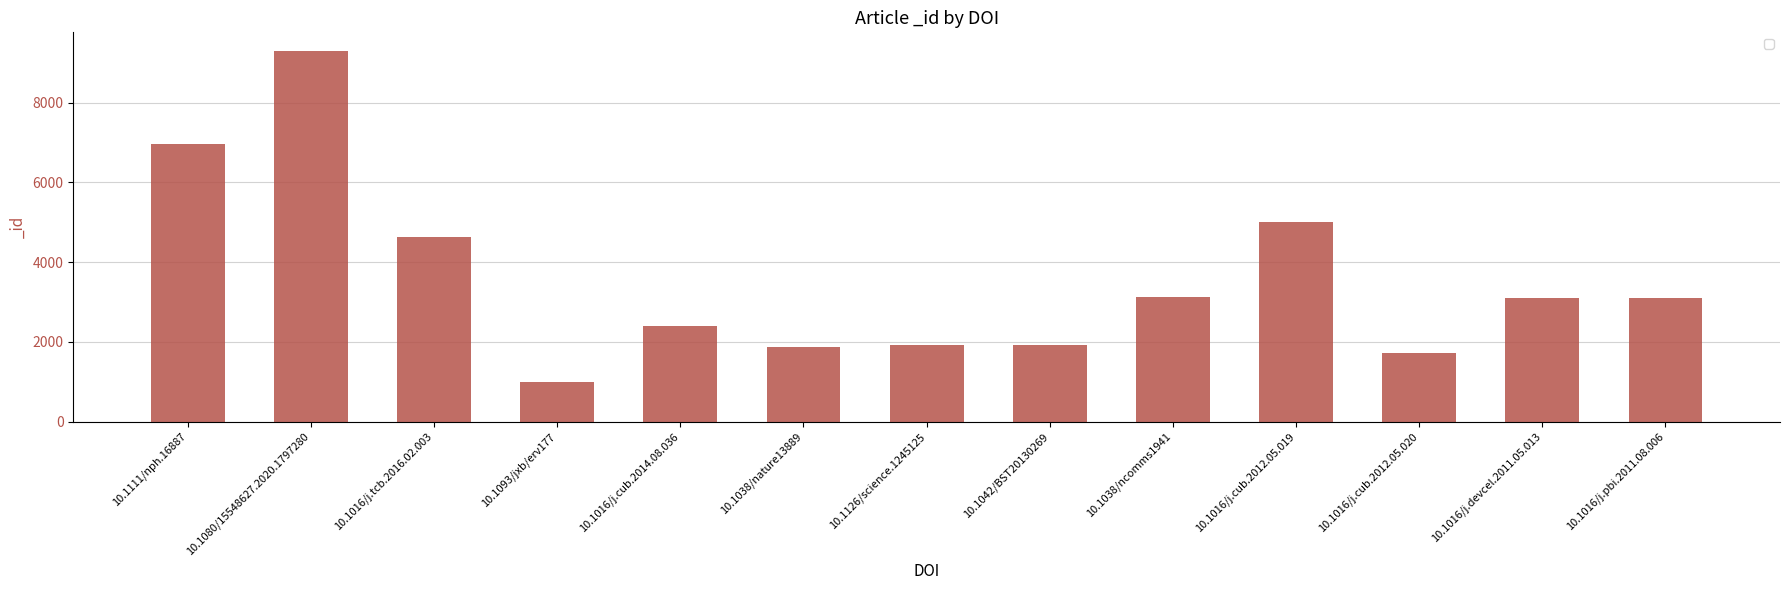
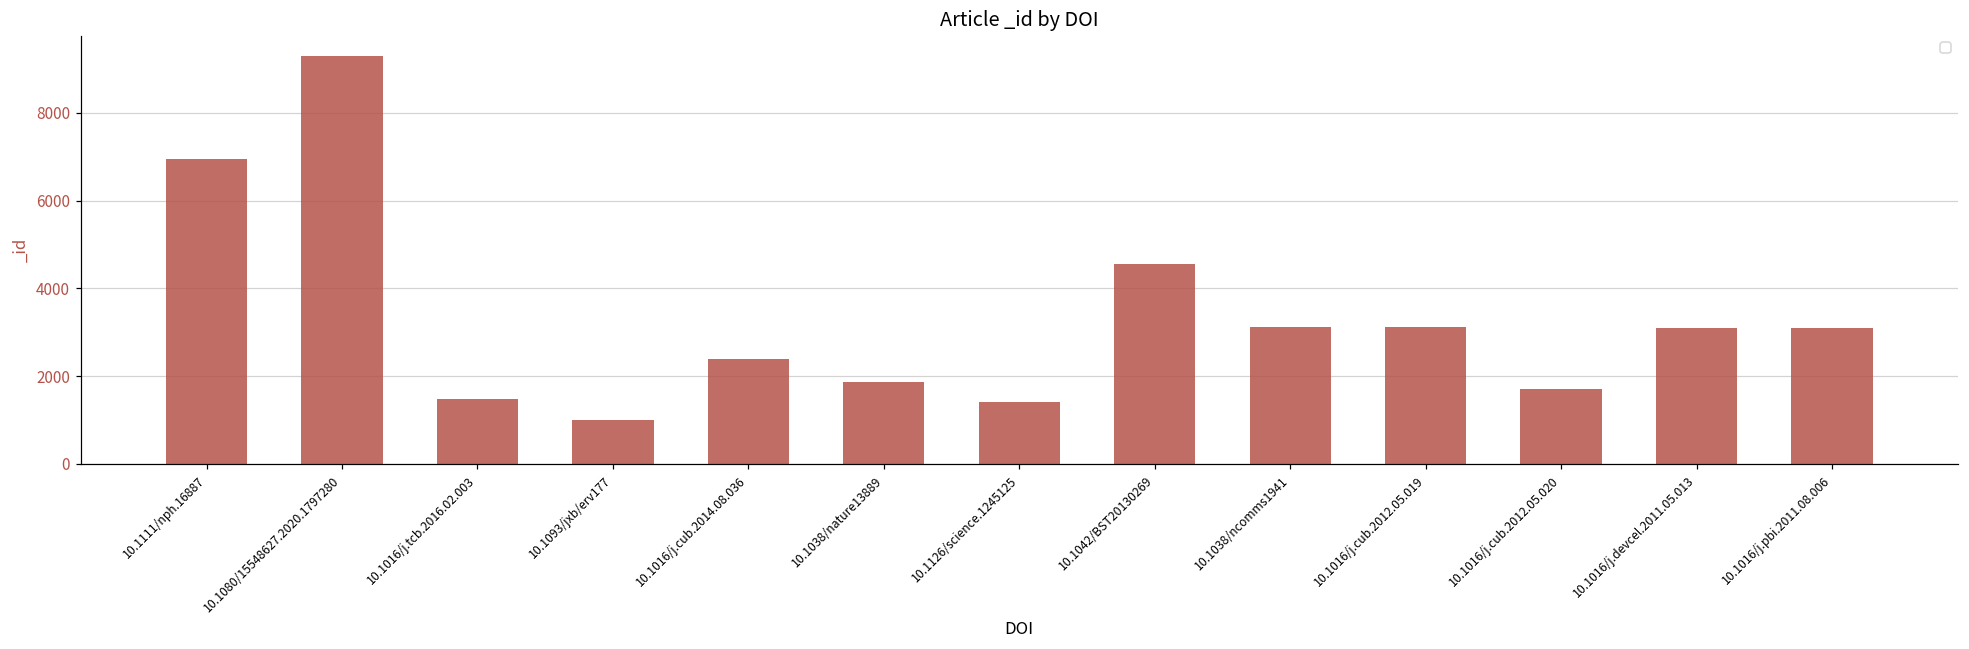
  {
    "10.1111/nph.16887": 7000,
    "10.1080/15548627.2020.1797280": 9300,
-   "10.1016/j.tcb.2016.02.003": 4600,
+   "10.1016/j.tcb.2016.02.003": 1500,
    "10.1093/jxb/erv177": 1000,
    "10.1016/j.cub.2014.08.036": 2400,
    "10.1038/nature13889": 1900,
-   "10.1126/science.1245125": 1900,
-   "10.1042/BST20130269": 1900,
+   "10.1126/science.1245125": 1400,
+   "10.1042/BST20130269": 4600,
    "10.1038/ncomms1941": 3100,
-   "10.1016/j.cub.2012.05.019": 5000,
+   "10.1016/j.cub.2012.05.019": 3100,
    "10.1016/j.cub.2012.05.020": 1700,
    "10.1016/j.devcel.2011.05.013": 3100,
    "10.1016/j.pbi.2011.08.006": 3100
  }
